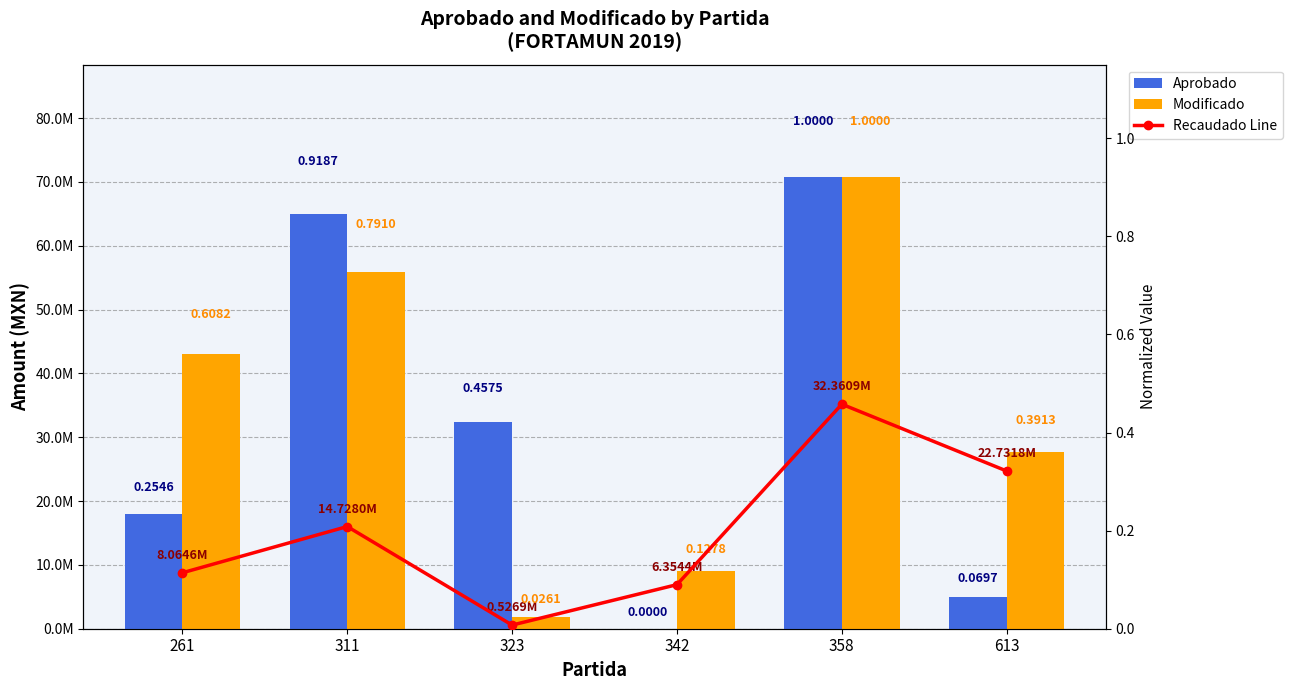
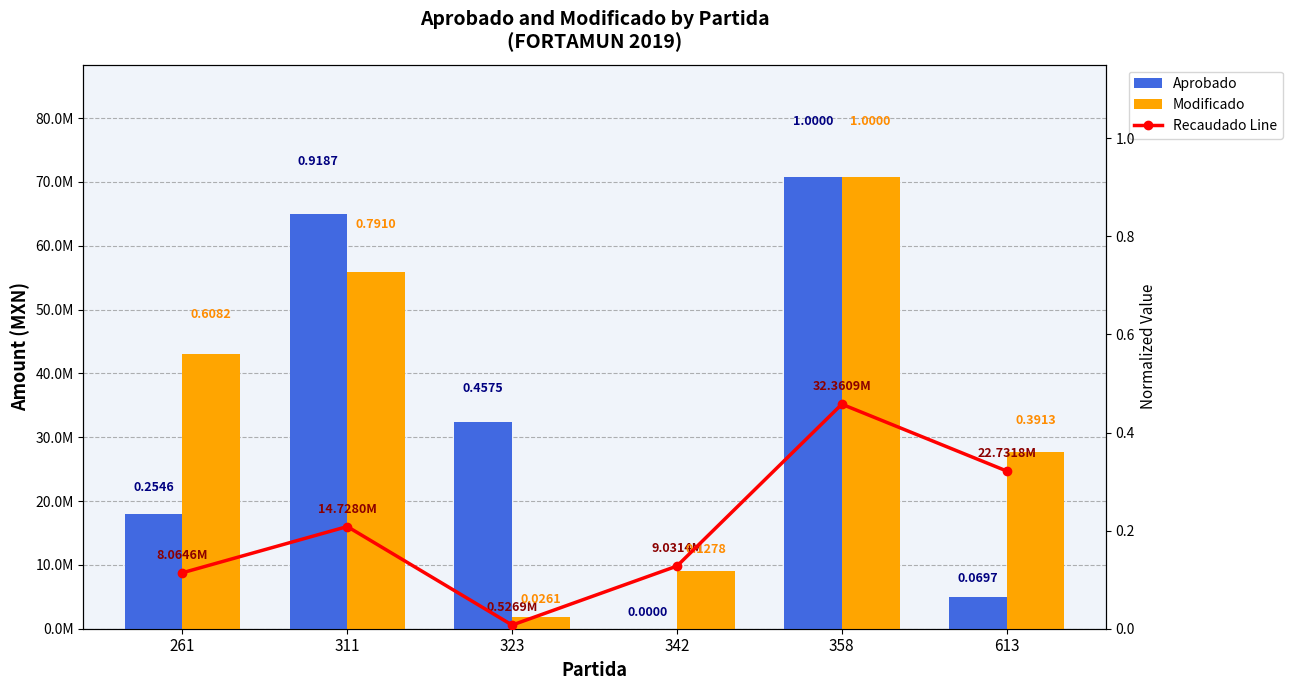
  {
    "Aprobado": {
      "342": "0.0000"
    },
    "Recaudado Line": {
-     "342": "6.3544M"
+     "342": "9.0314M"
    }
  }
